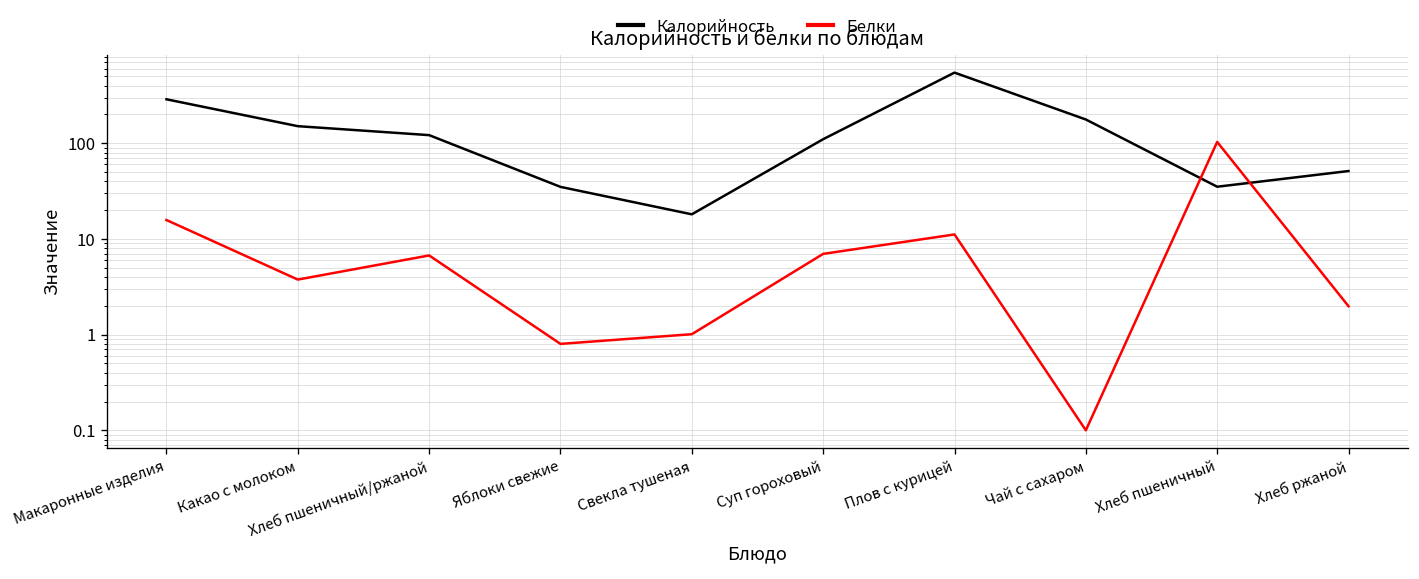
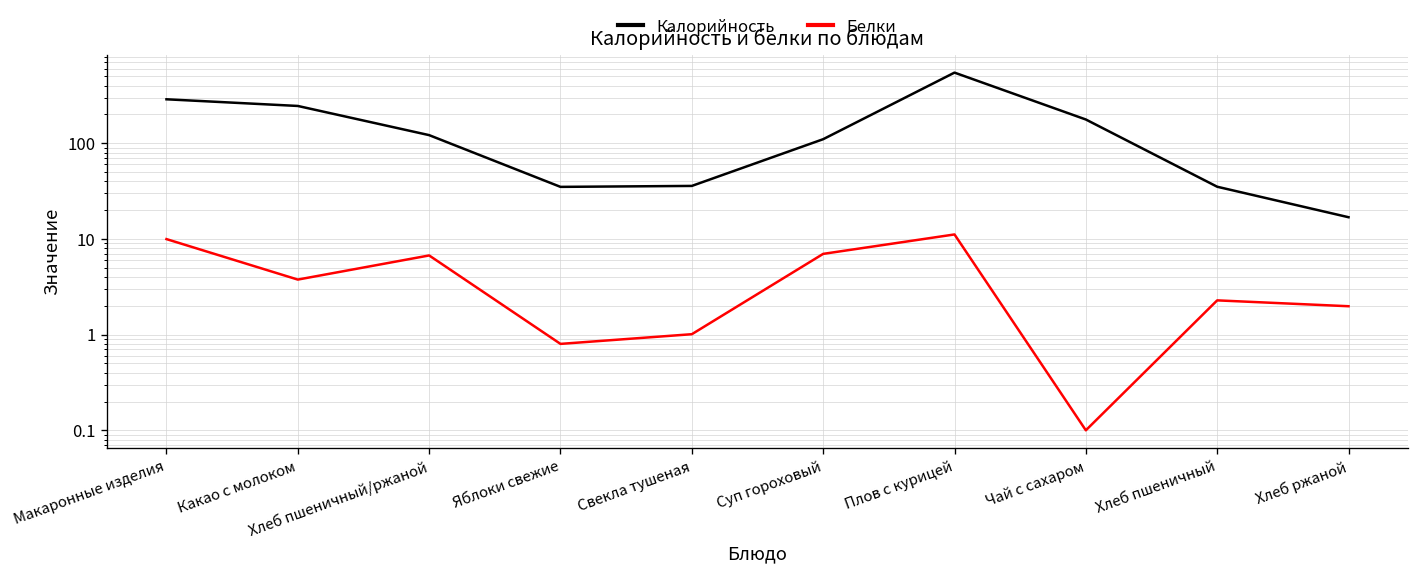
  {
    "Калорийность": {
      "Макаронные изделия": 290,
-     "Какао с молоком": 150,
+     "Какао с молоком": 250,
      "Хлеб пшеничный/ржаной": 120,
      "Яблоки свежие": 40,
-     "Свекла тушеная": 18,
+     "Свекла тушеная": 40,
      "Суп гороховый": 110,
      "Плов с курицей": 500,
      "Чай с сахаром": 180,
      "Хлеб пшеничный": 40,
-     "Хлеб ржаной": 50
+     "Хлеб ржаной": 17
    },
    "Белки": {
-     "Макаронные изделия": 16,
+     "Макаронные изделия": 10,
      "Какао с молоком": 4,
      "Хлеб пшеничный/ржаной": 7,
      "Яблоки свежие": 0.8,
      "Свекла тушеная": 1.0,
      "Суп гороховый": 7,
      "Плов с курицей": 11,
      "Чай с сахаром": 0.1,
-     "Хлеб пшеничный": 100,
+     "Хлеб пшеничный": 2.3,
      "Хлеб ржаной": 2.0
    }
  }
